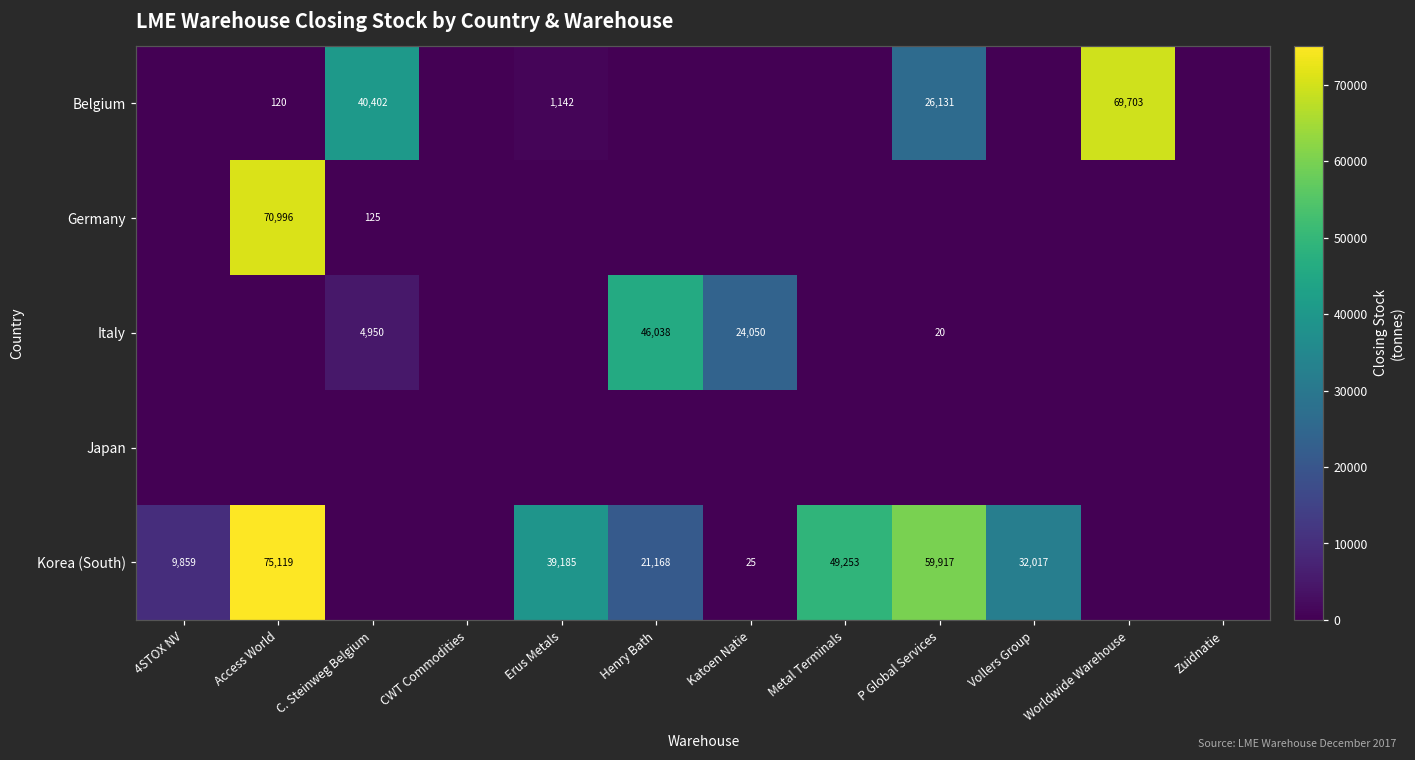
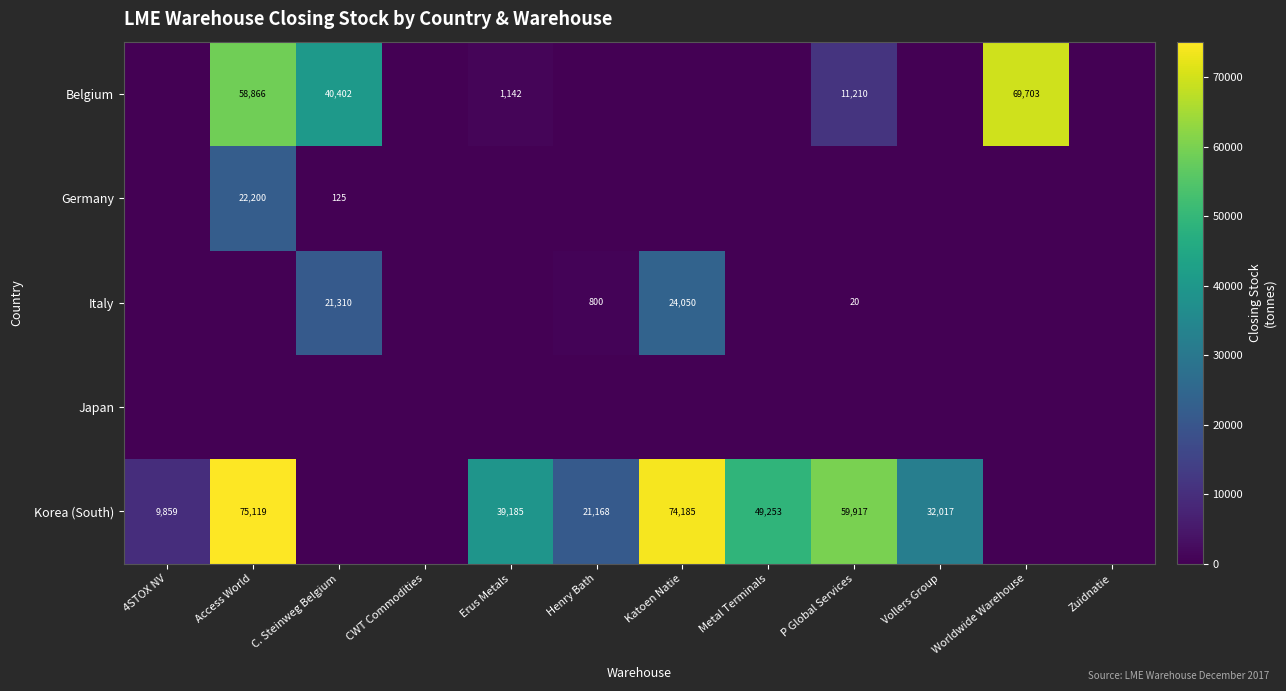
  {
    "Belgium": {
-     "Access World": "120",
+     "Access World": "58,866",
      "C. Steinweg Belgium": "40,402",
      "Erus Metals": "1,142",
-     "P Global Services": "26,131",
+     "P Global Services": "11,210",
      "Worldwide Warehouse": "69,703"
    },
    "Germany": {
-     "Access World": "70,996",
+     "Access World": "22,200",
      "C. Steinweg Belgium": "125"
    },
    "Italy": {
-     "C. Steinweg Belgium": "4,950",
-     "Henry Bath": "46,038",
+     "C. Steinweg Belgium": "21,310",
+     "Henry Bath": "800",
      "Katoen Natie": "24,050",
      "P Global Services": "20"
    },
    "Korea (South)": {
      "4STOX NV": "9,859",
      "Access World": "75,119",
      "Erus Metals": "39,185",
      "Henry Bath": "21,168",
-     "Katoen Natie": "25",
+     "Katoen Natie": "74,185",
      "Metal Terminals": "49,253",
      "P Global Services": "59,917",
      "Vollers Group": "32,017"
    }
  }
